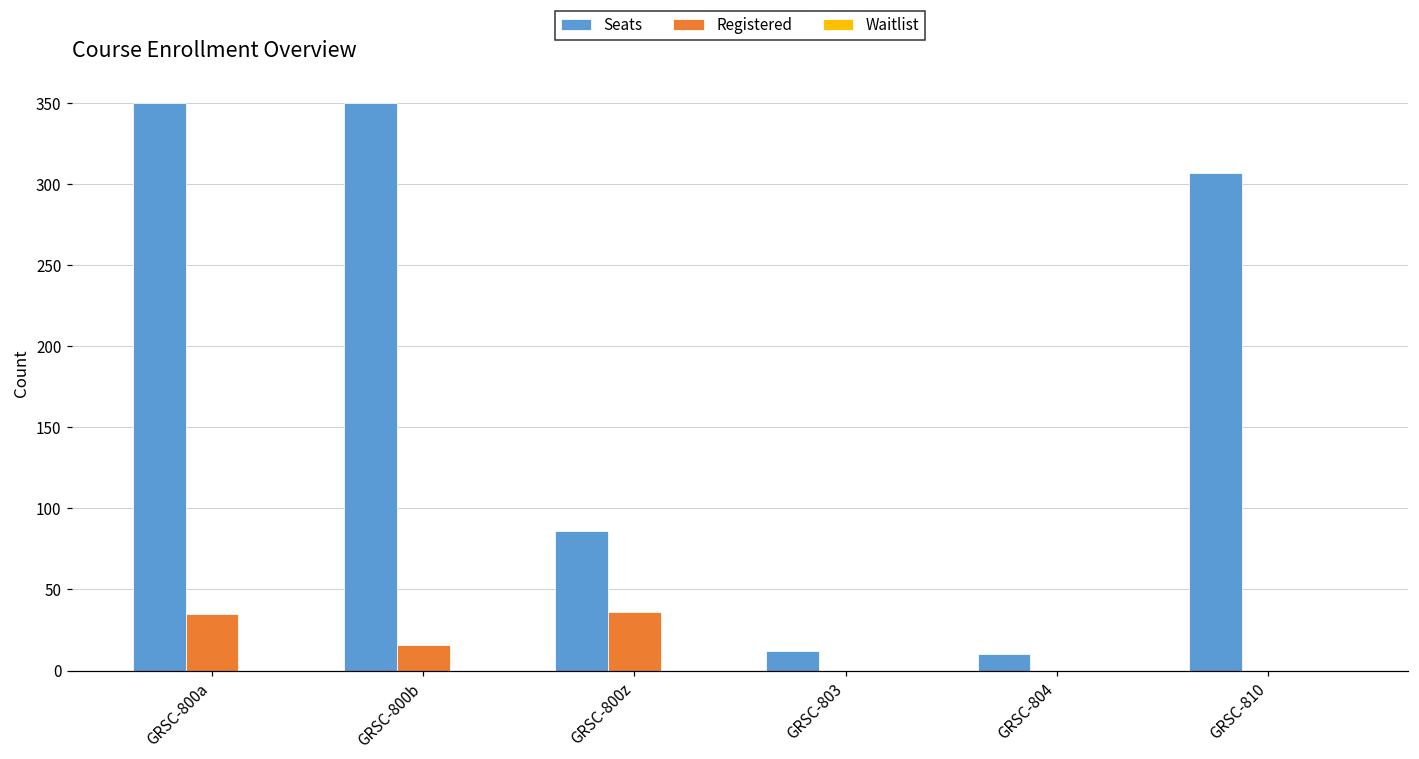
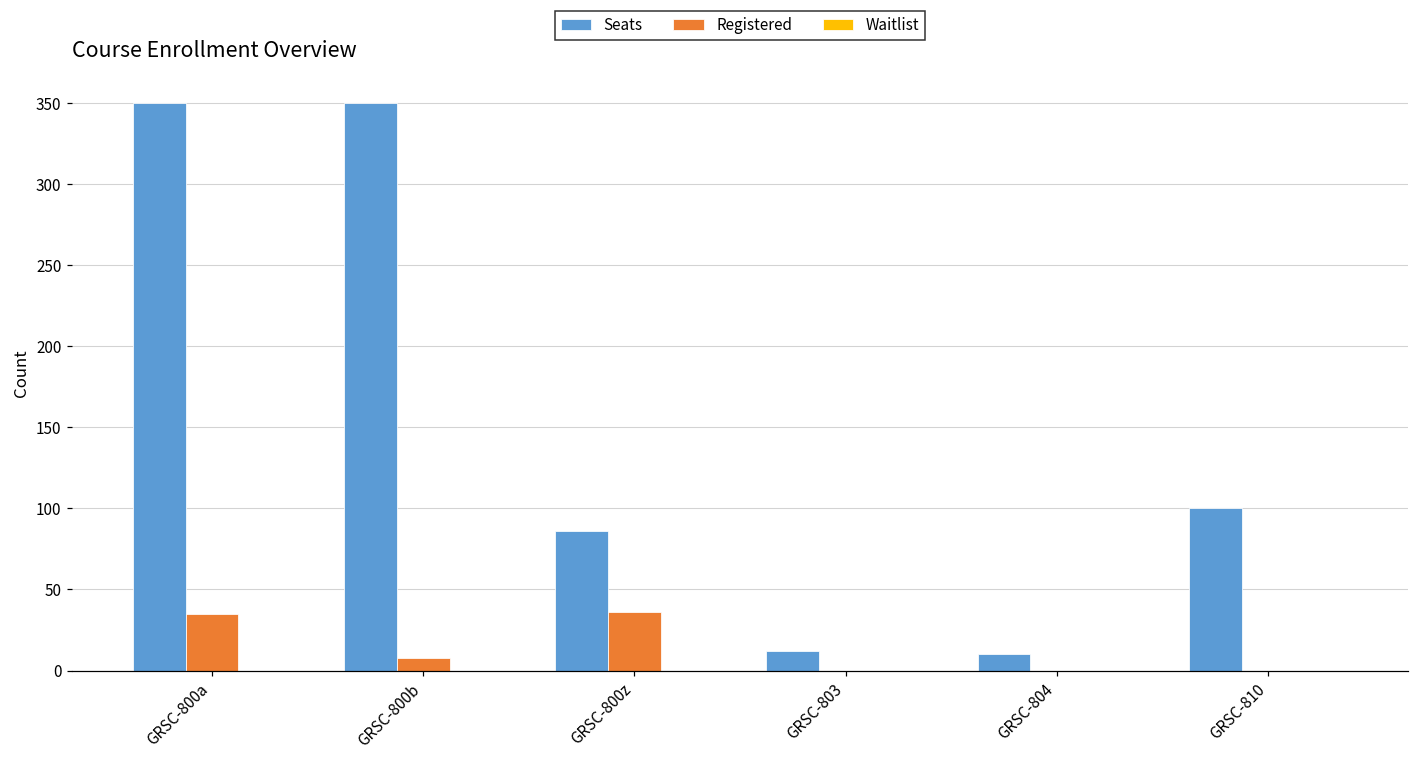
  {
    "Seats": {
      "GRSC-800a": 350,
      "GRSC-800b": 350,
      "GRSC-800z": 86,
      "GRSC-803": 12,
      "GRSC-804": 10,
-     "GRSC-810": 307
+     "GRSC-810": 100
    },
    "Registered": {
      "GRSC-800a": 35,
-     "GRSC-800b": 16,
+     "GRSC-800b": 8,
      "GRSC-800z": 36,
      "GRSC-803": 0,
      "GRSC-804": 0,
      "GRSC-810": 0
    },
    "Waitlist": {
      "GRSC-800a": 0,
      "GRSC-800b": 0,
      "GRSC-800z": 0,
      "GRSC-803": 0,
      "GRSC-804": 0,
      "GRSC-810": 0
    }
  }
